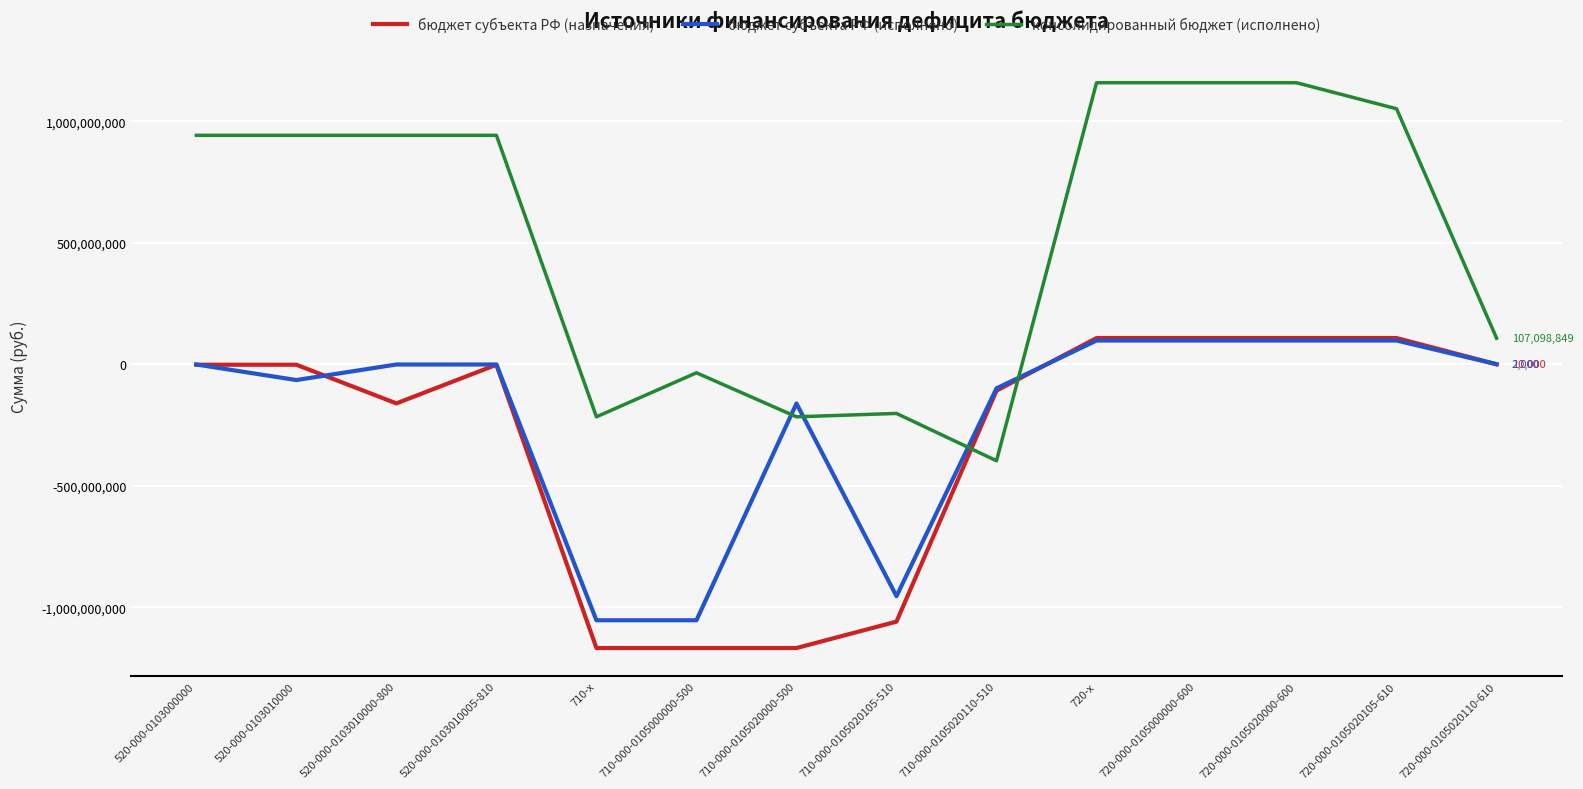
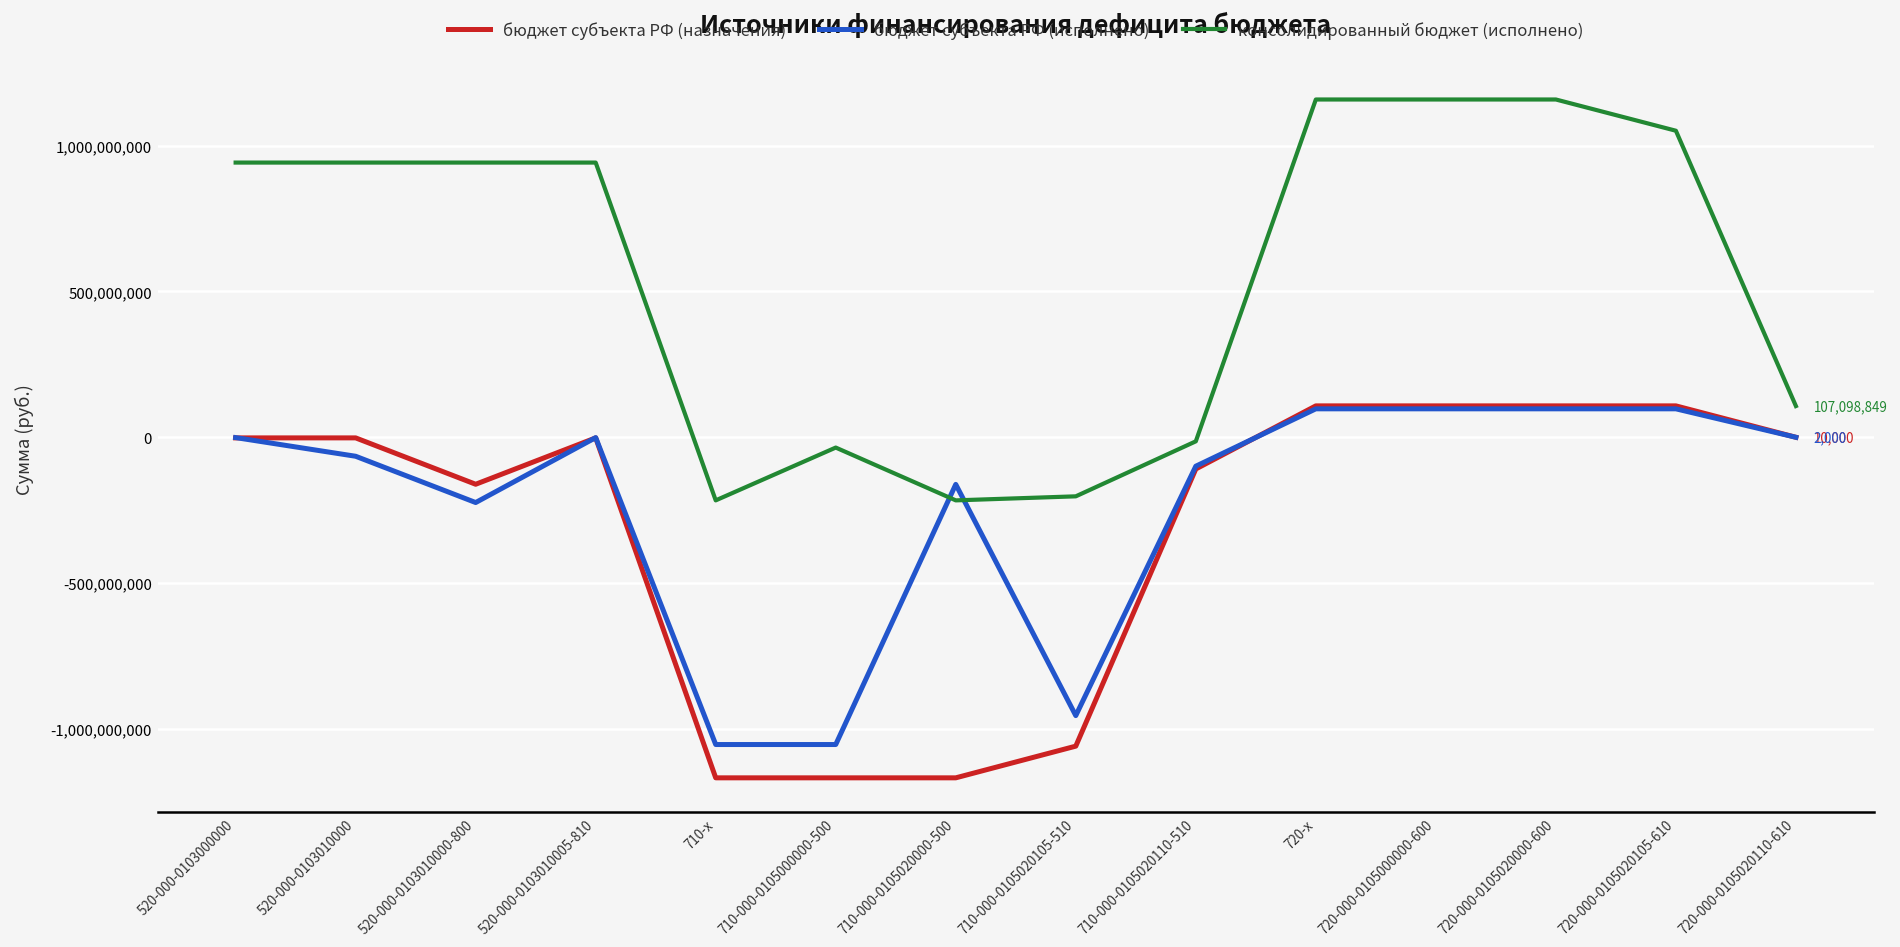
  {
    "бюджет субъекта РФ (назначения)": {
      "520-000-0103010000": "0",
      "520-000-0103010000-800": "-160,000,000",
      "710-х": "-1,170,000,000",
      "710-000-0105000000-500": "-1,170,000,000",
      "710-000-0105020000-500": "-1,170,000,000",
      "710-000-0105020105-510": "-1,060,000,000"
    },
    "бюджет субъекта РФ (исполнено)": {
      "520-000-0103010000": "-70,000,000",
-     "520-000-0103010000-800": "0",
+     "520-000-0103010000-800": "-220,000,000",
      "710-х": "-1,050,000,000",
      "710-000-0105000000-500": "-1,050,000,000",
      "710-000-0105020000-500": "-160,000,000",
      "710-000-0105020105-510": "-950,000,000"
    },
    "консолидированный бюджет (исполнено)": {
      "520-000-0103000000": "940,000,000",
      "520-000-0103010000": "940,000,000",
      "520-000-0103010000-800": "940,000,000",
      "520-000-0103010005-810": "940,000,000",
      "710-х": "-220,000,000",
      "710-000-0105000000-500": "-40,000,000",
      "710-000-0105020000-500": "-220,000,000",
      "710-000-0105020105-510": "-200,000,000",
-     "710-000-0105020110-510": "-400,000,000",
+     "710-000-0105020110-510": "-10,000,000",
      "720-х": "1,160,000,000",
      "720-000-0105000000-600": "1,160,000,000",
      "720-000-0105020000-600": "1,160,000,000",
      "720-000-0105020105-610": "1,050,000,000"
    }
  }
